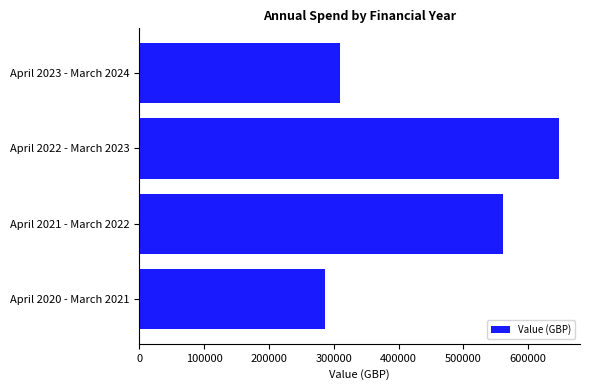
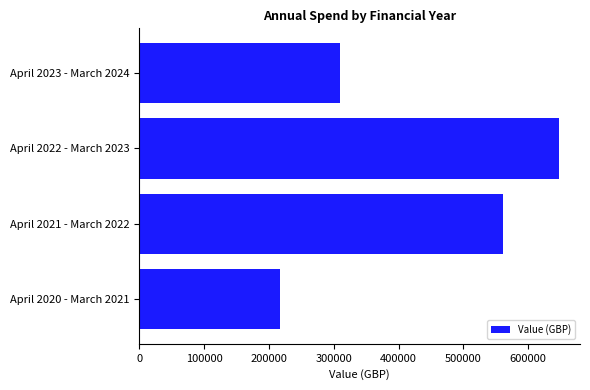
  {
    "April 2023 - March 2024": 310000,
    "April 2022 - March 2023": 650000,
    "April 2021 - March 2022": 560000,
-   "April 2020 - March 2021": 290000
+   "April 2020 - March 2021": 220000
  }
